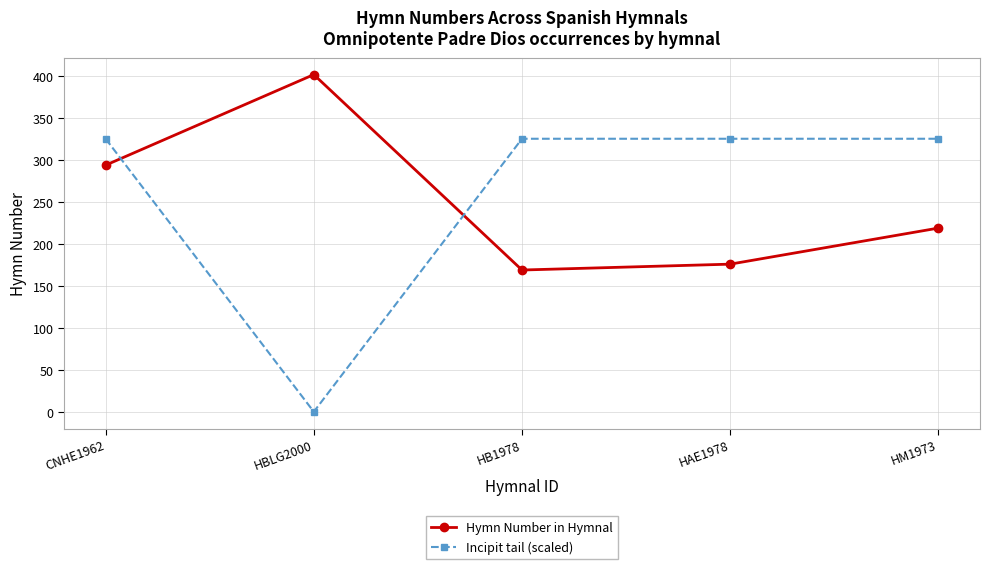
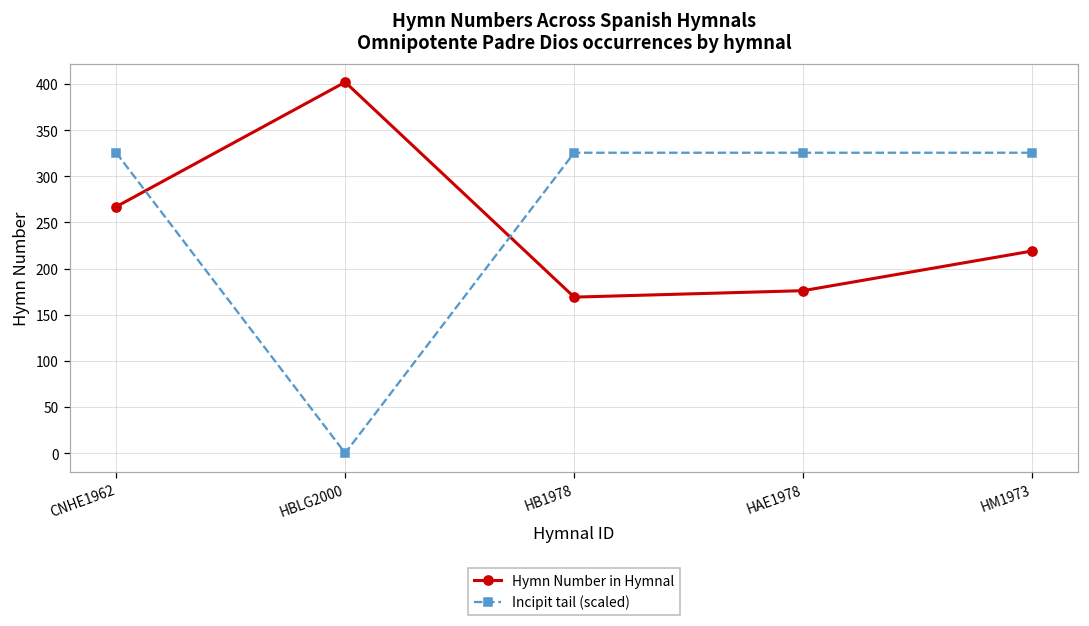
  {
    "Hymn Number in Hymnal": {
-     "CNHE1962": 290,
+     "CNHE1962": 270,
      "HBLG2000": 400,
      "HB1978": 170,
      "HAE1978": 180,
      "HM1973": 220
    },
    "Incipit tail (scaled)": {
      "CNHE1962": 330,
      "HBLG2000": 0,
      "HB1978": 330,
      "HAE1978": 330,
      "HM1973": 330
    }
  }
